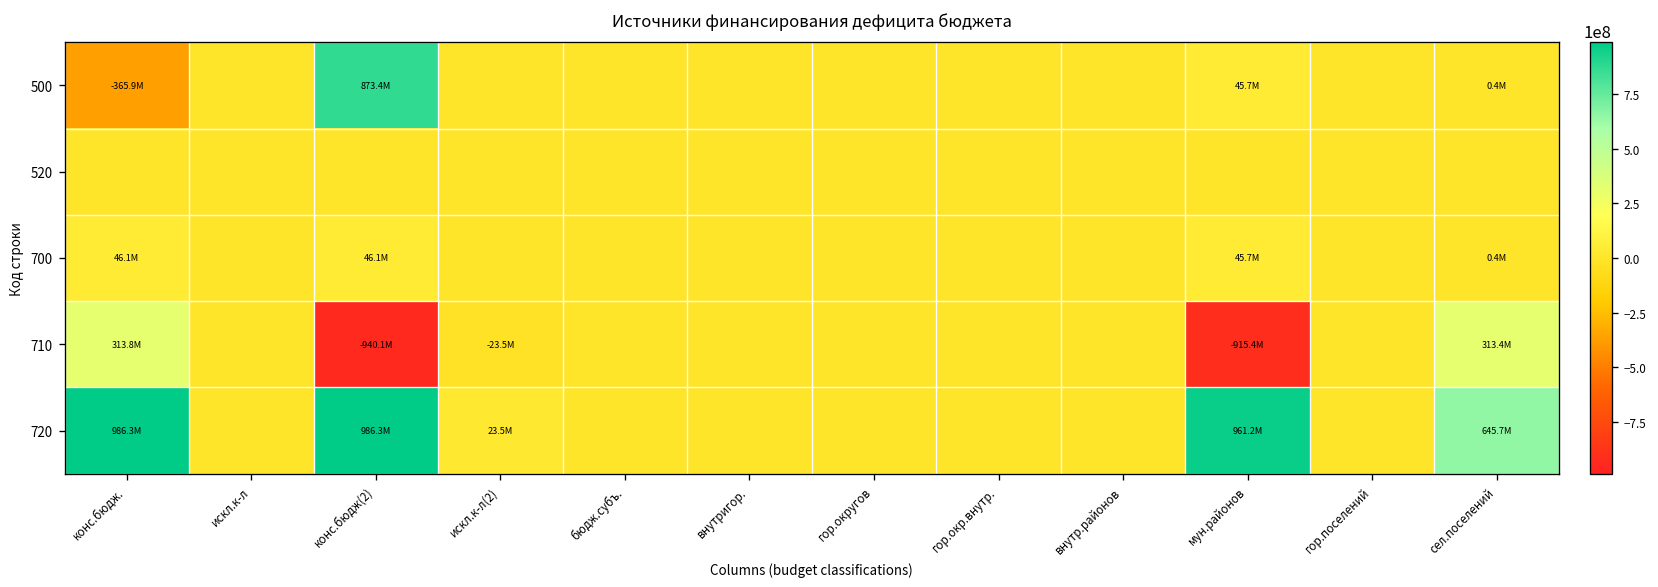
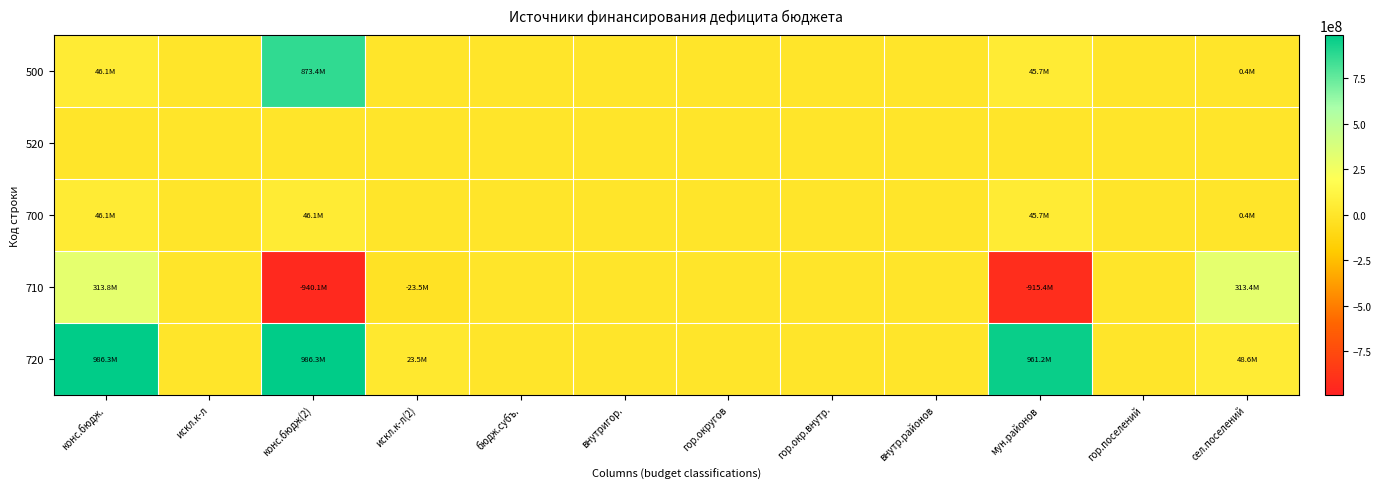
  {
    "500": {
-     "конс.бюдж.": "-365.9M",
+     "конс.бюдж.": "46.1M",
      "конс.бюдж(2)": "873.4M",
      "мун.районов": "45.7M",
      "сел.поселений": "0.4M"
    },
    "700": {
      "конс.бюдж.": "46.1M",
      "конс.бюдж(2)": "46.1M",
      "мун.районов": "45.7M",
      "сел.поселений": "0.4M"
    },
    "710": {
      "конс.бюдж.": "313.8M",
      "конс.бюдж(2)": "-940.1M",
      "искл.к-л(2)": "-23.5M",
      "мун.районов": "-915.4M",
      "сел.поселений": "313.4M"
    },
    "720": {
      "конс.бюдж.": "986.3M",
      "конс.бюдж(2)": "986.3M",
      "искл.к-л(2)": "23.5M",
      "мун.районов": "961.2M",
-     "сел.поселений": "645.7M"
+     "сел.поселений": "48.6M"
    }
  }
